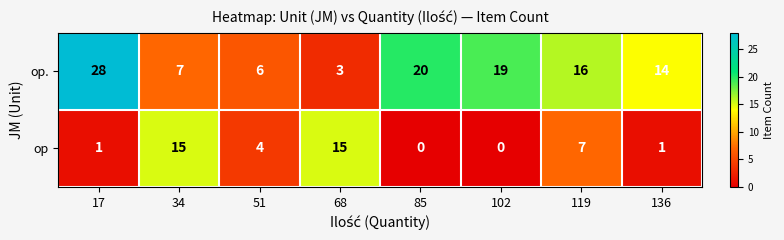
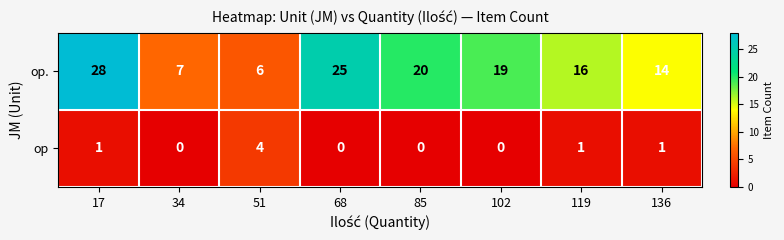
  {
    "op.": {
      "17": 28,
      "34": 7,
      "51": 6,
-     "68": 3,
+     "68": 25,
      "85": 20,
      "102": 19,
      "119": 16,
      "136": 14
    },
    "op": {
      "17": 1,
-     "34": 15,
+     "34": 0,
      "51": 4,
-     "68": 15,
+     "68": 0,
      "85": 0,
      "102": 0,
-     "119": 7,
+     "119": 1,
      "136": 1
    }
  }
